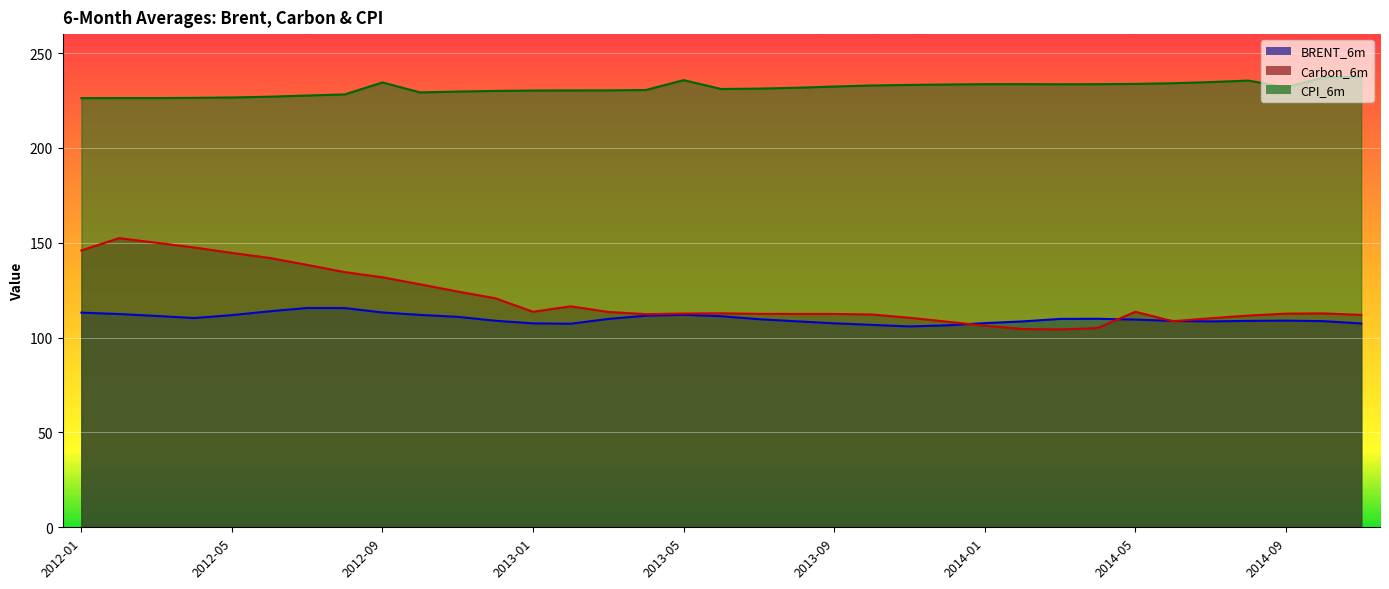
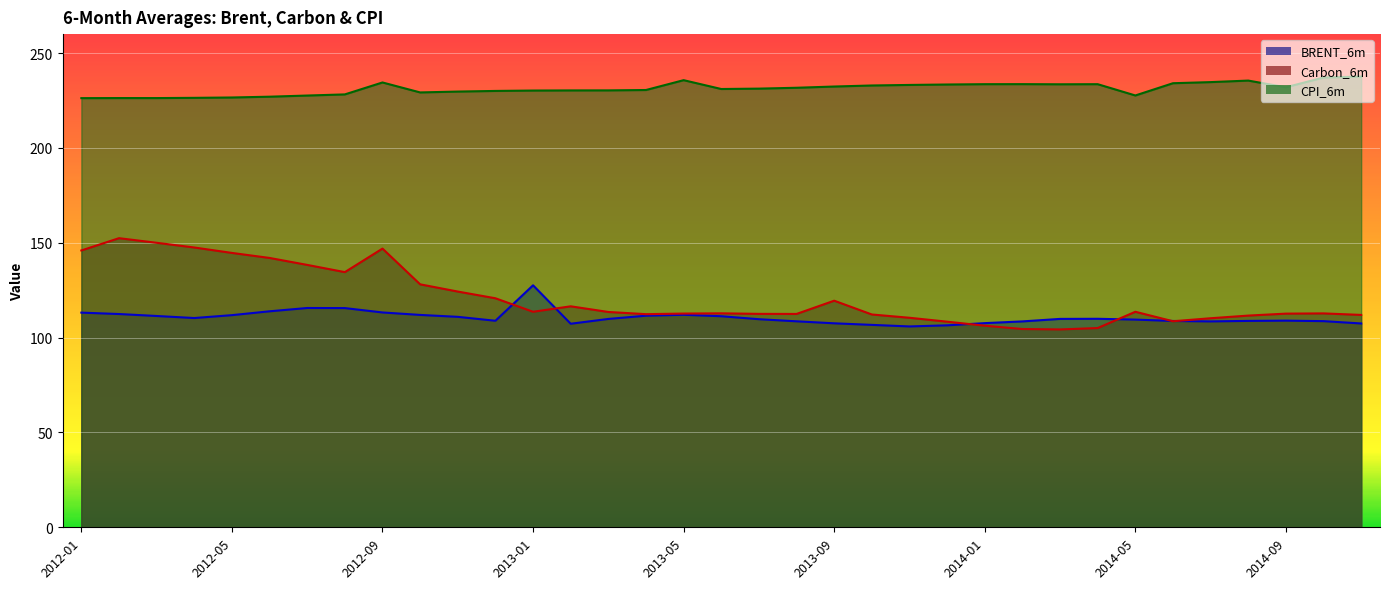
  {
    "BRENT_6m": {
      "2012-01": 113,
      "2012-05": 112,
      "2012-09": 113,
-     "2013-01": 108,
+     "2013-01": 128,
      "2013-09": 108,
      "2014-01": 108,
      "2014-05": 110,
      "2014-09": 109
    },
    "Carbon_6m": {
      "2012-01": 146,
      "2012-05": 145,
-     "2012-09": 132,
+     "2012-09": 147,
      "2013-01": 114,
-     "2013-09": 112,
+     "2013-09": 119,
      "2014-01": 106,
      "2014-05": 114,
      "2014-09": 113
    },
    "CPI_6m": {
      "2012-01": 226,
      "2012-05": 227,
      "2012-09": 235,
      "2013-01": 230,
      "2013-05": 236,
      "2013-09": 232,
      "2014-01": 234,
-     "2014-05": 234
+     "2014-05": 228
    }
  }
